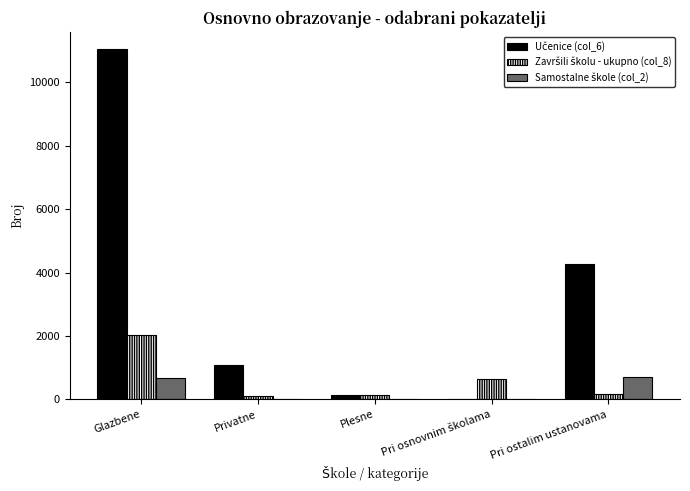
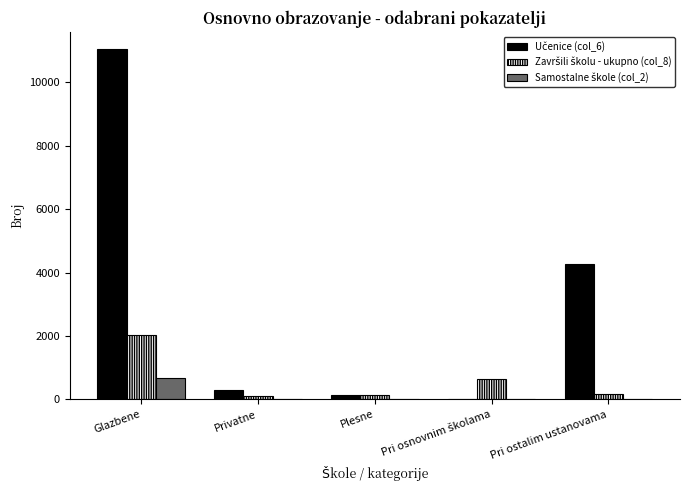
  {
    "Učenice (col_6)": {
      "Glazbene": 11000,
-     "Privatne": 1100,
+     "Privatne": 300,
      "Plesne": 100,
      "Pri ostalim ustanovama": 4300
    },
    "Završili školu - ukupno (col_8)": {
      "Glazbene": 2000,
      "Privatne": 100,
      "Plesne": 100,
      "Pri osnovnim školama": 600,
      "Pri ostalim ustanovama": 200
    },
    "Samostalne škole (col_2)": {
      "Glazbene": 700,
-     "Pri ostalim ustanovama": 700
+     "Pri ostalim ustanovama": 0
    }
  }
